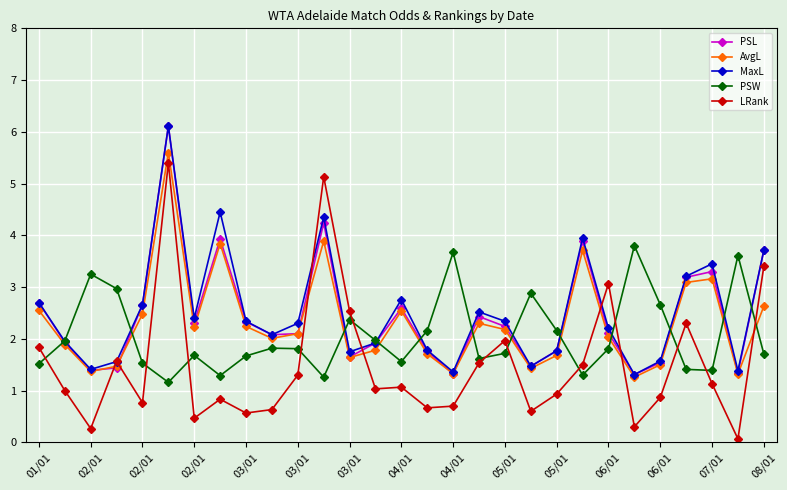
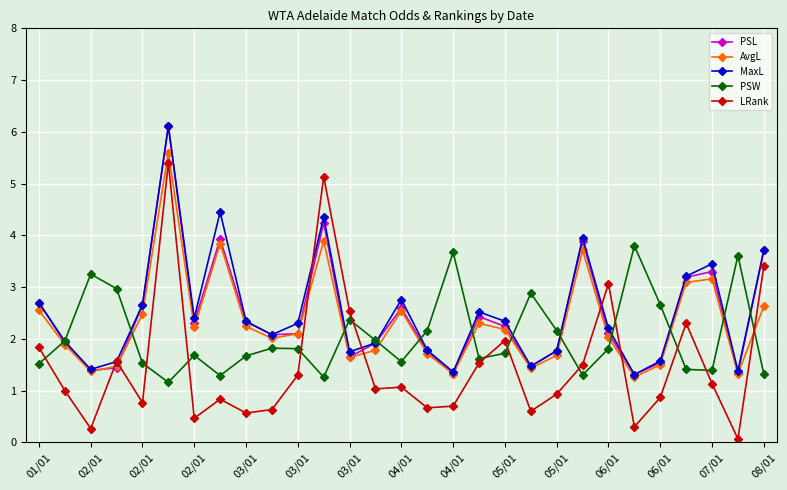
  {
    "AvgL": {
      "08/01": 2.6
    },
    "PSW": {
-     "08/01": 1.7
+     "08/01": 1.3
    },
    "LRank": {
      "08/01": 3.4
    }
  }
